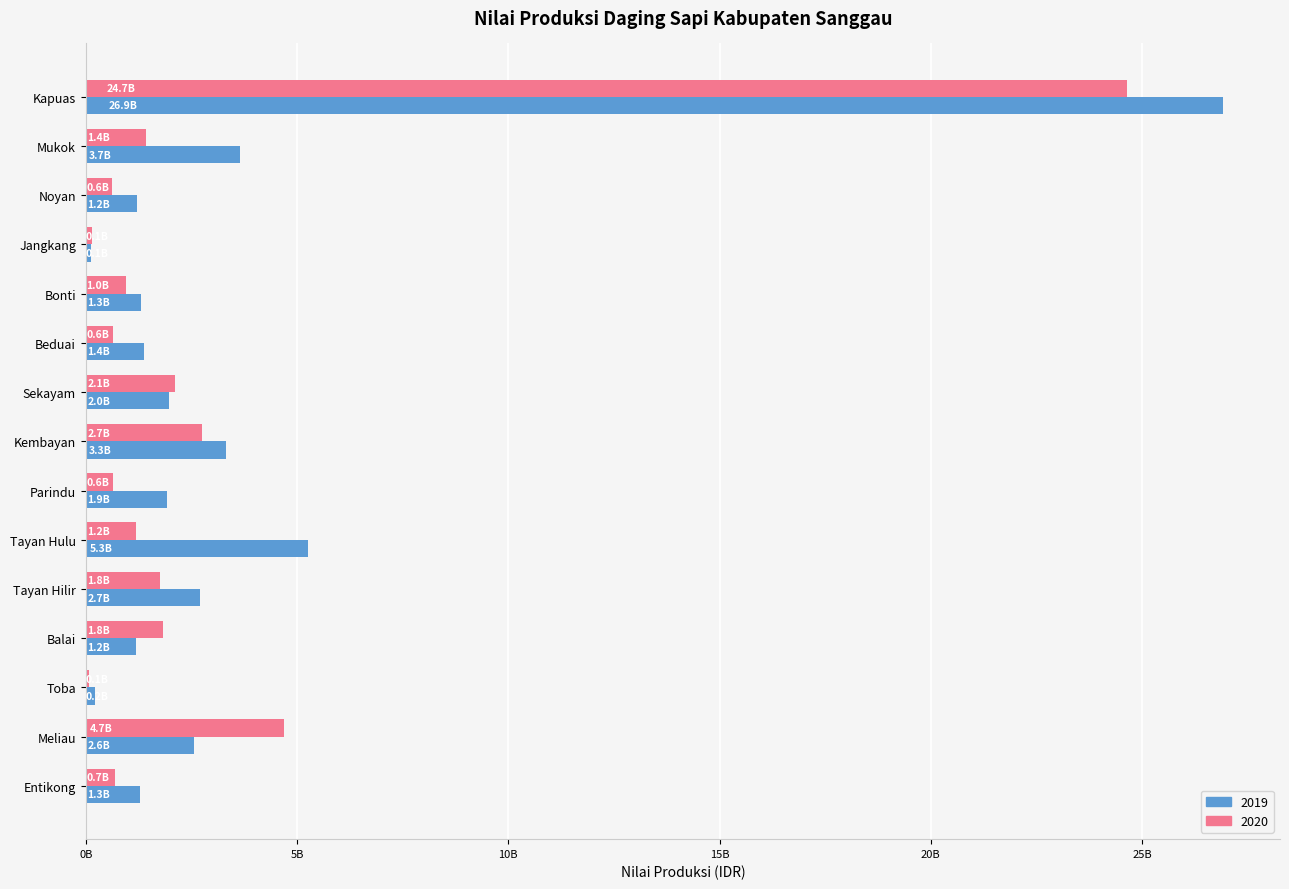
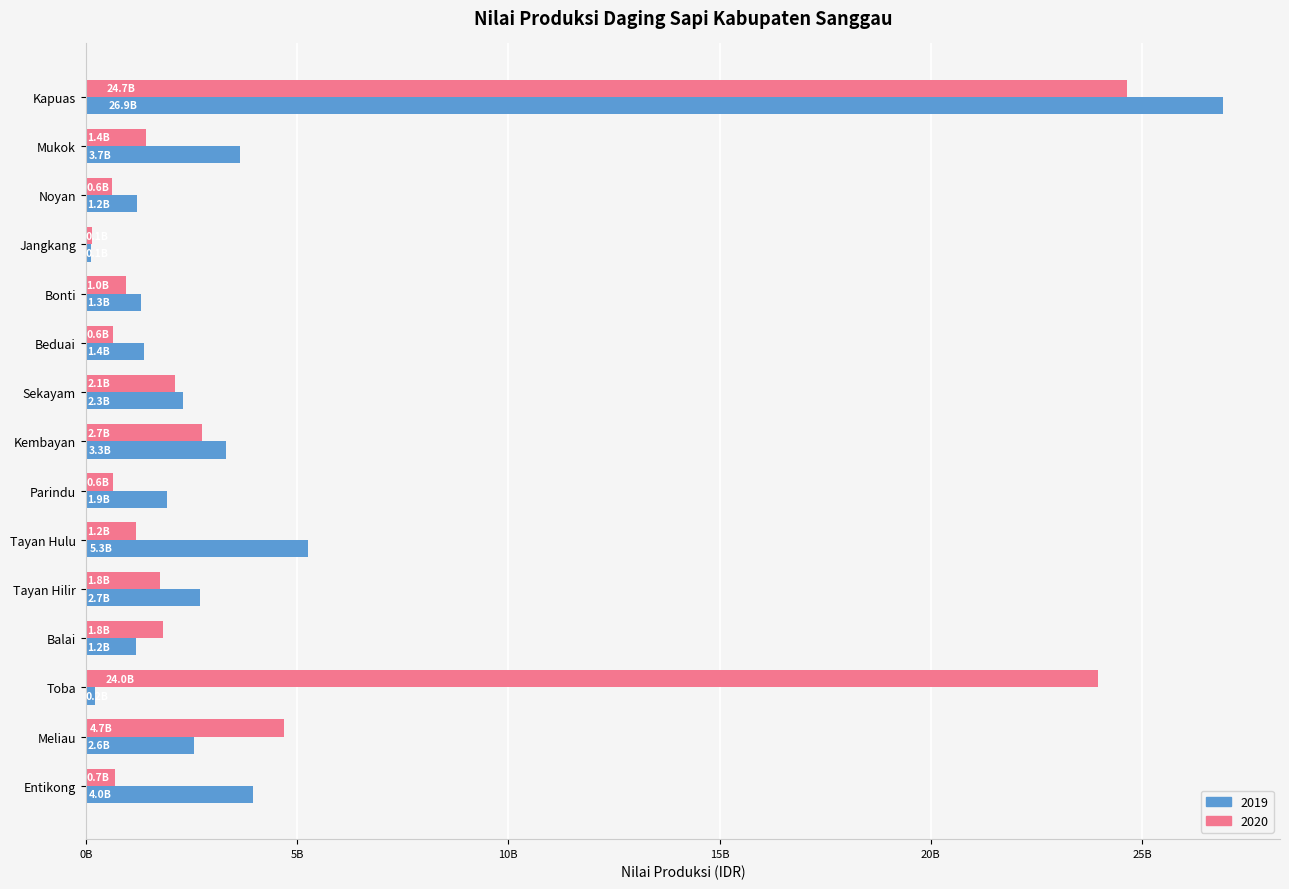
  {
    "2019": {
      "Kapuas": "26.9B",
      "Mukok": "3.7B",
      "Noyan": "1.2B",
      "Bonti": "1.3B",
      "Beduai": "1.4B",
-     "Sekayam": "2.0B",
+     "Sekayam": "2.3B",
      "Kembayan": "3.3B",
      "Parindu": "1.9B",
      "Tayan Hulu": "5.3B",
      "Tayan Hilir": "2.7B",
      "Balai": "1.2B",
      "Meliau": "2.6B",
-     "Entikong": "1.3B"
+     "Entikong": "4.0B"
    },
    "2020": {
      "Jangkang": "100000000",
-     "Toba": "100000000"
+     "Toba": "24000000000"
    }
  }
